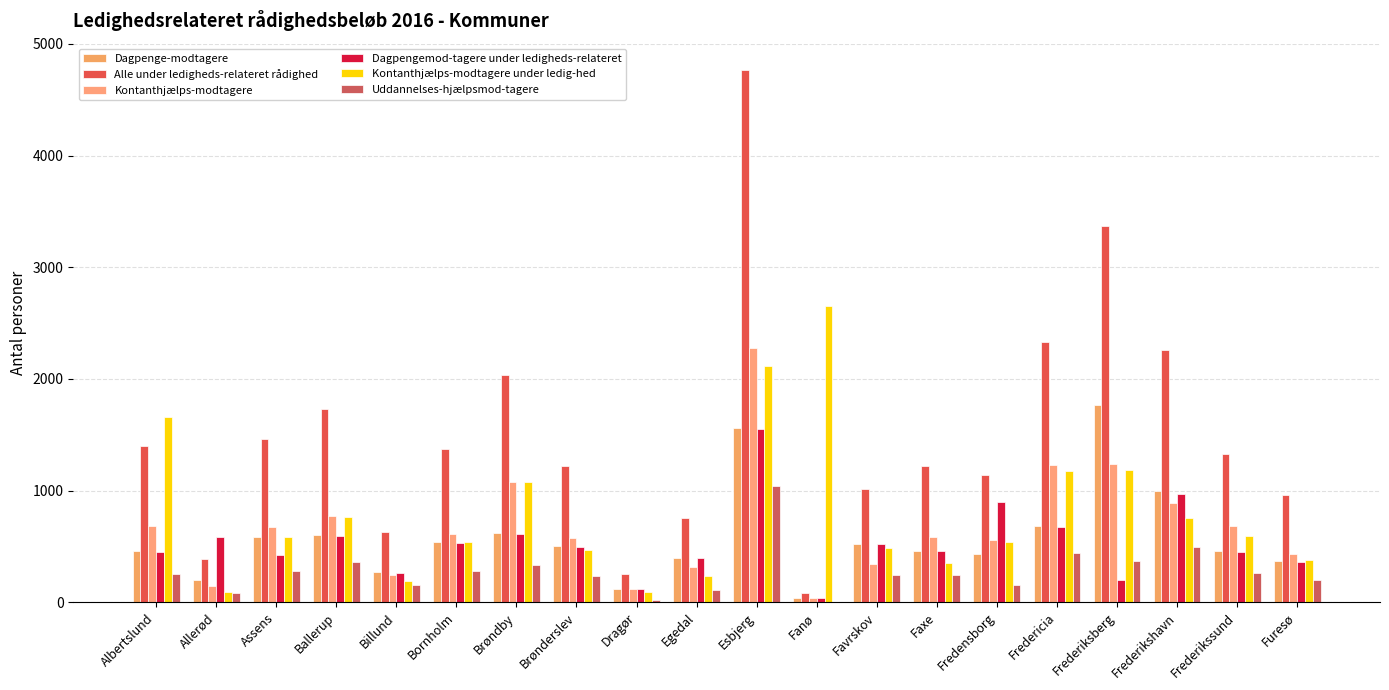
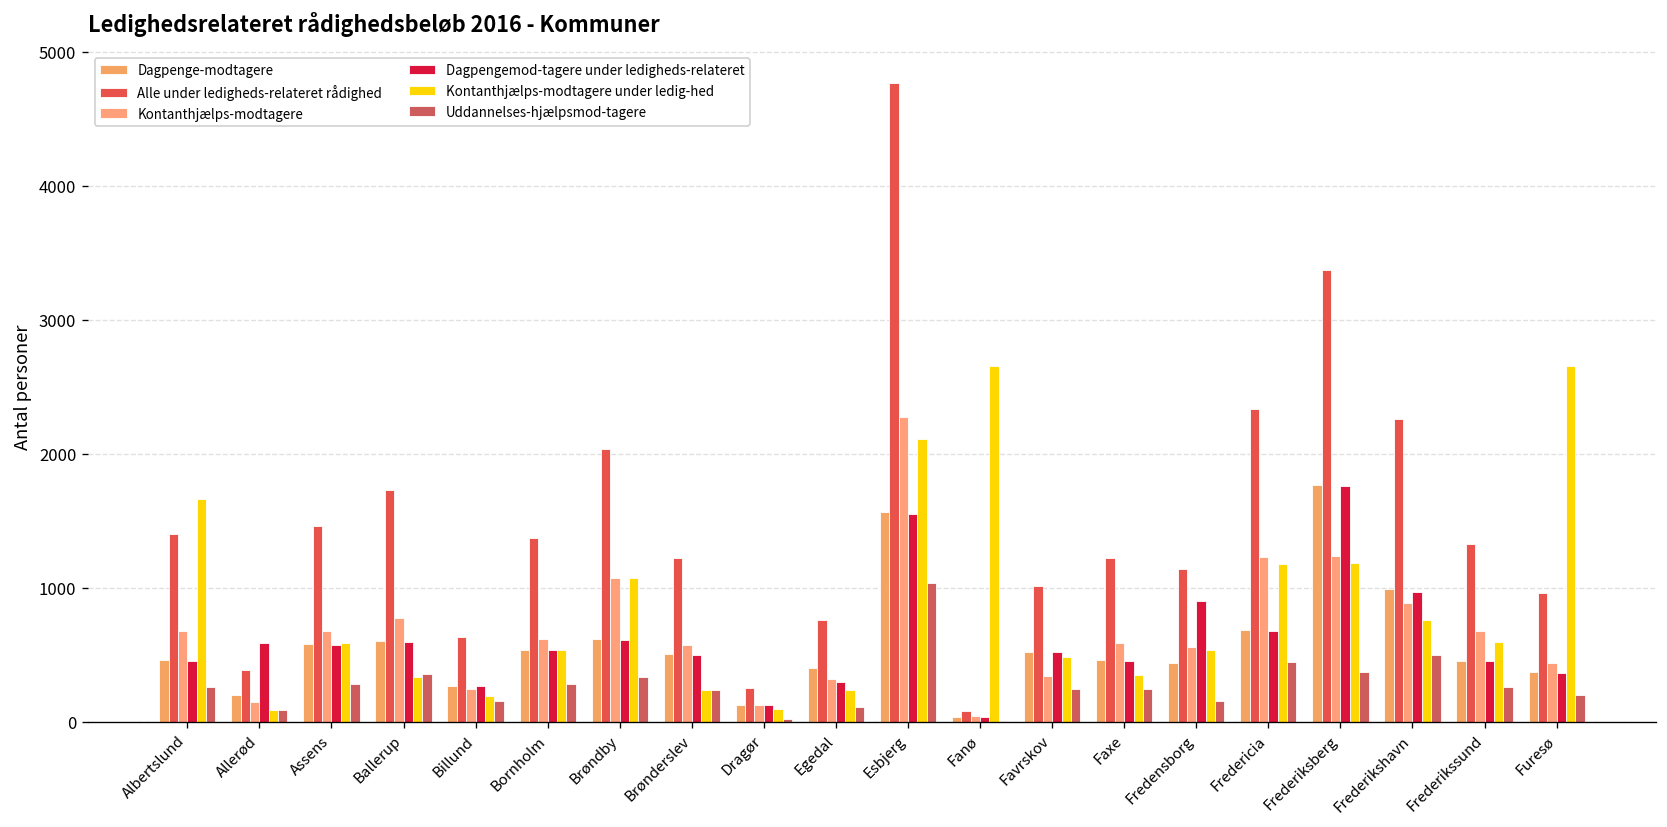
  {
    "Dagpengemod-tagere under ledigheds-relateret": {
      "Albertslund": 450,
      "Allerød": 590,
-     "Assens": 420,
+     "Assens": 570,
      "Ballerup": 590,
      "Billund": 270,
      "Bornholm": 530,
      "Brøndby": 610,
      "Brønderslev": 500,
      "Dragør": 120,
-     "Egedal": 390,
+     "Egedal": 290,
      "Esbjerg": 1550,
      "Fanø": 40,
      "Favrskov": 520,
      "Faxe": 460,
      "Fredensborg": 900,
      "Fredericia": 680,
-     "Frederiksberg": 200,
+     "Frederiksberg": 1760,
      "Frederikshavn": 970,
      "Frederikssund": 450,
      "Furesø": 360
    },
    "Kontanthjælps-modtagere under ledig-hed": {
      "Albertslund": 1660,
      "Allerød": 90,
      "Assens": 590,
-     "Ballerup": 760,
+     "Ballerup": 330,
      "Billund": 190,
      "Bornholm": 540,
      "Brøndby": 1070,
-     "Brønderslev": 470,
+     "Brønderslev": 240,
      "Dragør": 100,
      "Egedal": 240,
      "Esbjerg": 2110,
      "Fanø": 2650,
      "Favrskov": 490,
      "Faxe": 350,
      "Fredensborg": 540,
      "Fredericia": 1180,
      "Frederiksberg": 1180,
      "Frederikshavn": 760,
      "Frederikssund": 600,
-     "Furesø": 380
+     "Furesø": 2650
    }
  }
